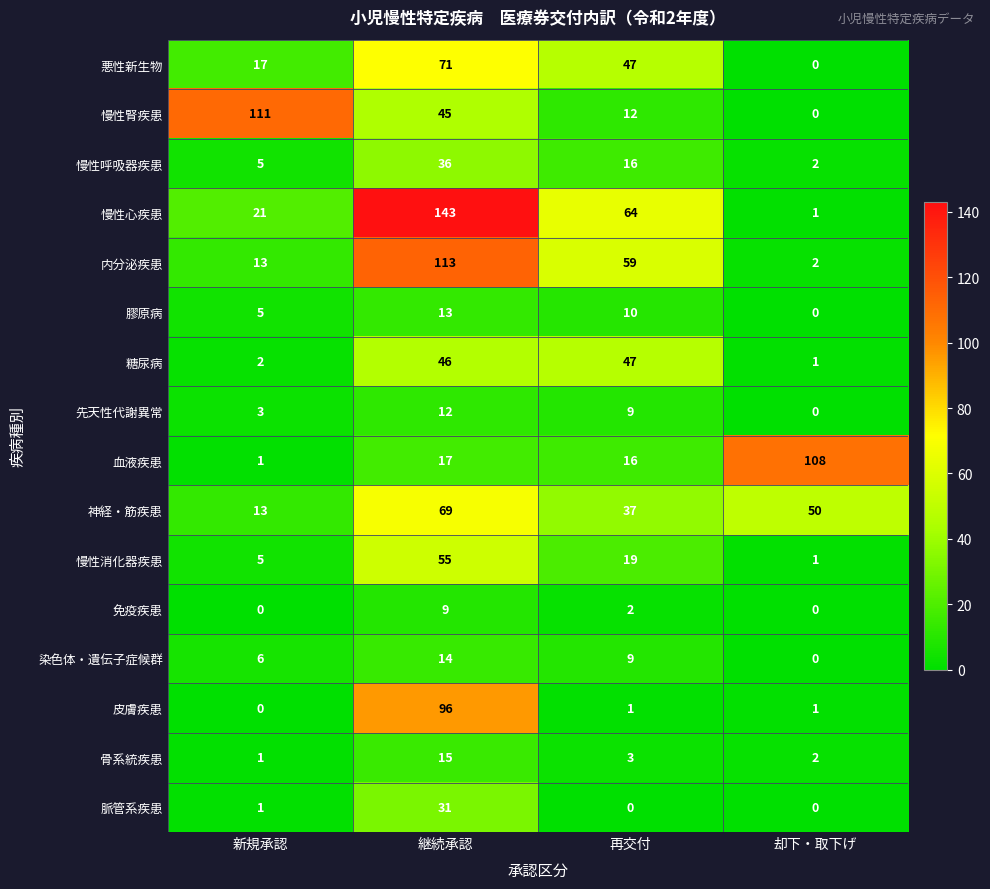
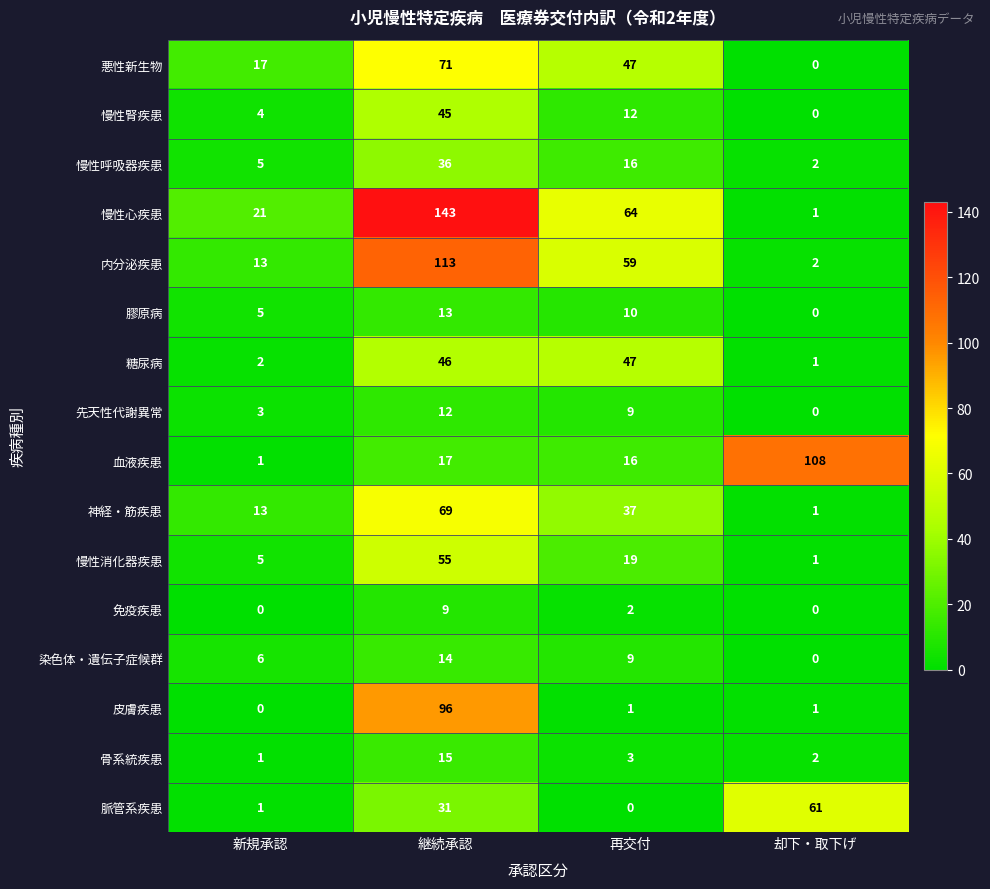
  {
    "悪性新生物": {
      "新規承認": 17,
      "継続承認": 71,
      "再交付": 47,
      "却下・取下げ": 0
    },
    "慢性腎疾患": {
-     "新規承認": 111,
+     "新規承認": 4,
      "継続承認": 45,
      "再交付": 12,
      "却下・取下げ": 0
    },
    "慢性呼吸器疾患": {
      "新規承認": 5,
      "継続承認": 36,
      "再交付": 16,
      "却下・取下げ": 2
    },
    "慢性心疾患": {
      "新規承認": 21,
      "継続承認": 143,
      "再交付": 64,
      "却下・取下げ": 1
    },
    "内分泌疾患": {
      "新規承認": 13,
      "継続承認": 113,
      "再交付": 59,
      "却下・取下げ": 2
    },
    "膠原病": {
      "新規承認": 5,
      "継続承認": 13,
      "再交付": 10,
      "却下・取下げ": 0
    },
    "糖尿病": {
      "新規承認": 2,
      "継続承認": 46,
      "再交付": 47,
      "却下・取下げ": 1
    },
    "先天性代謝異常": {
      "新規承認": 3,
      "継続承認": 12,
      "再交付": 9,
      "却下・取下げ": 0
    },
    "血液疾患": {
      "新規承認": 1,
      "継続承認": 17,
      "再交付": 16,
      "却下・取下げ": 108
    },
    "神経・筋疾患": {
      "新規承認": 13,
      "継続承認": 69,
      "再交付": 37,
-     "却下・取下げ": 50
+     "却下・取下げ": 1
    },
    "慢性消化器疾患": {
      "新規承認": 5,
      "継続承認": 55,
      "再交付": 19,
      "却下・取下げ": 1
    },
    "免疫疾患": {
      "新規承認": 0,
      "継続承認": 9,
      "再交付": 2,
      "却下・取下げ": 0
    },
    "染色体・遺伝子症候群": {
      "新規承認": 6,
      "継続承認": 14,
      "再交付": 9,
      "却下・取下げ": 0
    },
    "皮膚疾患": {
      "新規承認": 0,
      "継続承認": 96,
      "再交付": 1,
      "却下・取下げ": 1
    },
    "骨系統疾患": {
      "新規承認": 1,
      "継続承認": 15,
      "再交付": 3,
      "却下・取下げ": 2
    },
    "脈管系疾患": {
      "新規承認": 1,
      "継続承認": 31,
      "再交付": 0,
-     "却下・取下げ": 0
+     "却下・取下げ": 61
    }
  }
